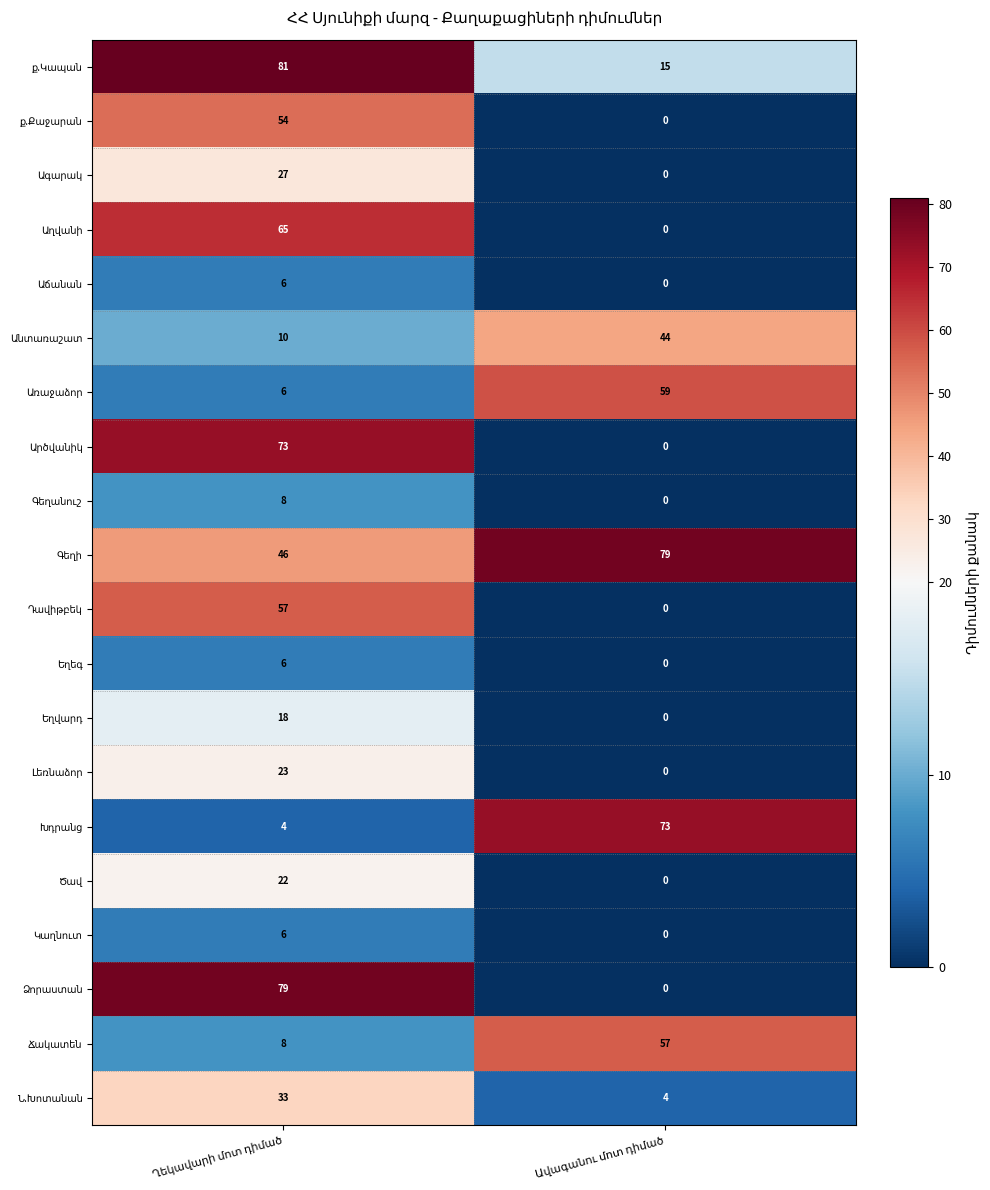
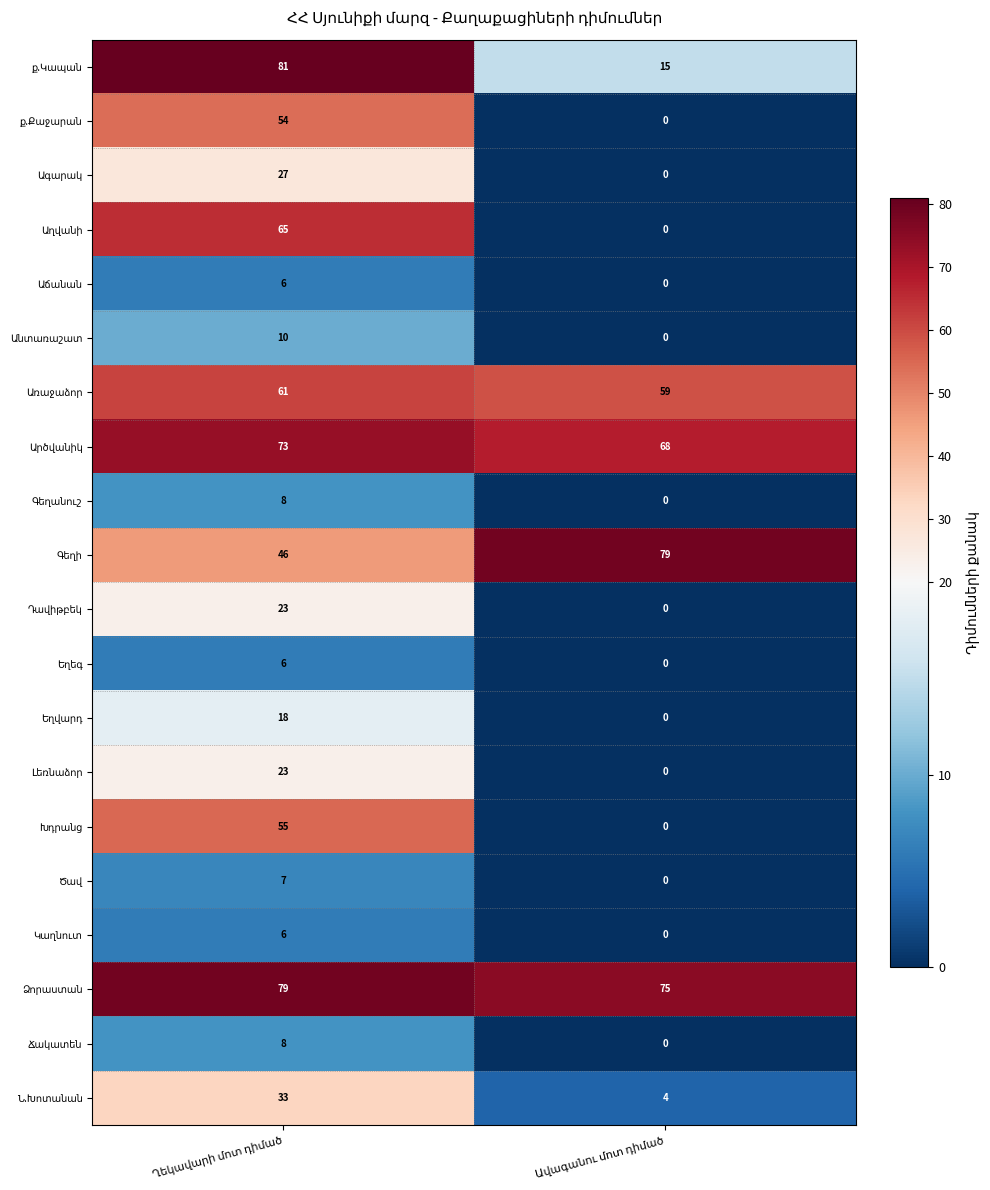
  {
    "ք.Կապան": {
      "Ղեկավարի մոտ դիմած": 81,
      "Ավագանու մոտ դիմած": 15
    },
    "ք.Քաջարան": {
      "Ղեկավարի մոտ դիմած": 54,
      "Ավագանու մոտ դիմած": 0
    },
    "Ագարակ": {
      "Ղեկավարի մոտ դիմած": 27,
      "Ավագանու մոտ դիմած": 0
    },
    "Աղվանի": {
      "Ղեկավարի մոտ դիմած": 65,
      "Ավագանու մոտ դիմած": 0
    },
    "Աճանան": {
      "Ղեկավարի մոտ դիմած": 6,
      "Ավագանու մոտ դիմած": 0
    },
    "Անտառաշատ": {
      "Ղեկավարի մոտ դիմած": 10,
-     "Ավագանու մոտ դիմած": 44
+     "Ավագանու մոտ դիմած": 0
    },
    "Առաջաձոր": {
-     "Ղեկավարի մոտ դիմած": 6,
+     "Ղեկավարի մոտ դիմած": 61,
      "Ավագանու մոտ դիմած": 59
    },
    "Արծվանիկ": {
      "Ղեկավարի մոտ դիմած": 73,
-     "Ավագանու մոտ դիմած": 0
+     "Ավագանու մոտ դիմած": 68
    },
    "Գեղանուշ": {
      "Ղեկավարի մոտ դիմած": 8,
      "Ավագանու մոտ դիմած": 0
    },
    "Գեղի": {
      "Ղեկավարի մոտ դիմած": 46,
      "Ավագանու մոտ դիմած": 79
    },
    "Դավիթբեկ": {
-     "Ղեկավարի մոտ դիմած": 57,
+     "Ղեկավարի մոտ դիմած": 23,
      "Ավագանու մոտ դիմած": 0
    },
    "Եղեգ": {
      "Ղեկավարի մոտ դիմած": 6,
      "Ավագանու մոտ դիմած": 0
    },
    "Եղվարդ": {
      "Ղեկավարի մոտ դիմած": 18,
      "Ավագանու մոտ դիմած": 0
    },
    "Լեռնաձոր": {
      "Ղեկավարի մոտ դիմած": 23,
      "Ավագանու մոտ դիմած": 0
    },
    "Խդրանց": {
-     "Ղեկավարի մոտ դիմած": 4,
-     "Ավագանու մոտ դիմած": 73
+     "Ղեկավարի մոտ դիմած": 55,
+     "Ավագանու մոտ դիմած": 0
    },
    "Ծավ": {
-     "Ղեկավարի մոտ դիմած": 22,
+     "Ղեկավարի մոտ դիմած": 7,
      "Ավագանու մոտ դիմած": 0
    },
    "Կաղնուտ": {
      "Ղեկավարի մոտ դիմած": 6,
      "Ավագանու մոտ դիմած": 0
    },
    "Ձորաստան": {
      "Ղեկավարի մոտ դիմած": 79,
-     "Ավագանու մոտ դիմած": 0
+     "Ավագանու մոտ դիմած": 75
    },
    "Ճակատեն": {
      "Ղեկավարի մոտ դիմած": 8,
-     "Ավագանու մոտ դիմած": 57
+     "Ավագանու մոտ դիմած": 0
    },
    "Ն.Խոտանան": {
      "Ղեկավարի մոտ դիմած": 33,
      "Ավագանու մոտ դիմած": 4
    }
  }
